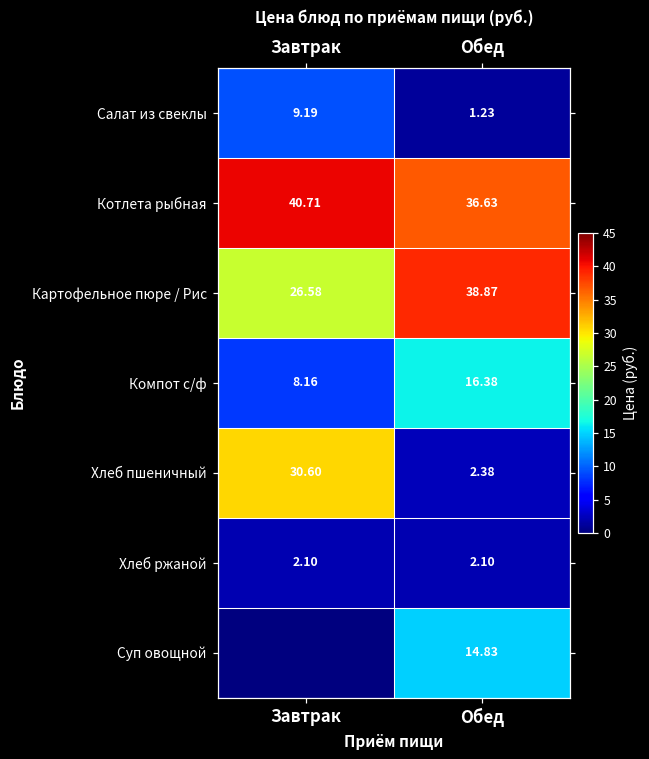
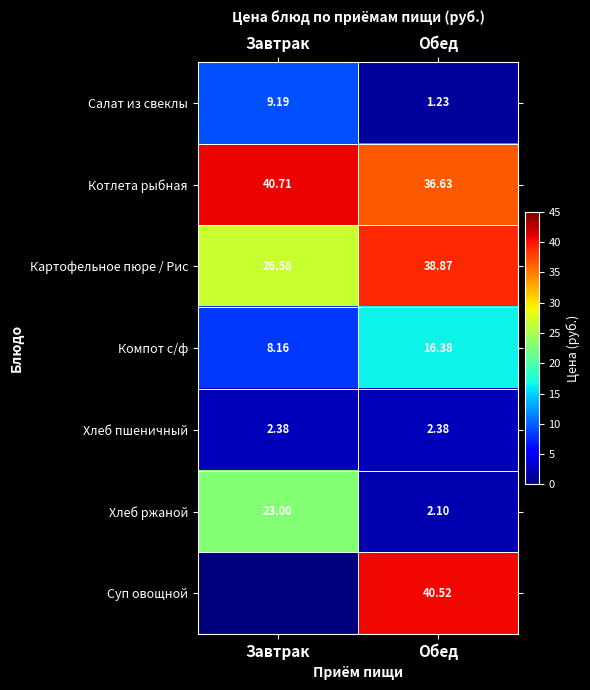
  {
    "Салат из свеклы": {
      "Завтрак": 9.19,
      "Обед": 1.23
    },
    "Котлета рыбная": {
      "Завтрак": 40.71,
      "Обед": 36.63
    },
    "Картофельное пюре / Рис": {
      "Завтрак": 26.58,
      "Обед": 38.87
    },
    "Компот с/ф": {
      "Завтрак": 8.16,
      "Обед": 16.38
    },
    "Хлеб пшеничный": {
-     "Завтрак": 30.60,
+     "Завтрак": 2.38,
      "Обед": 2.38
    },
    "Хлеб ржаной": {
-     "Завтрак": 2.10,
+     "Завтрак": 23.00,
      "Обед": 2.10
    },
    "Суп овощной": {
-     "Обед": 14.83
+     "Обед": 40.52
    }
  }
